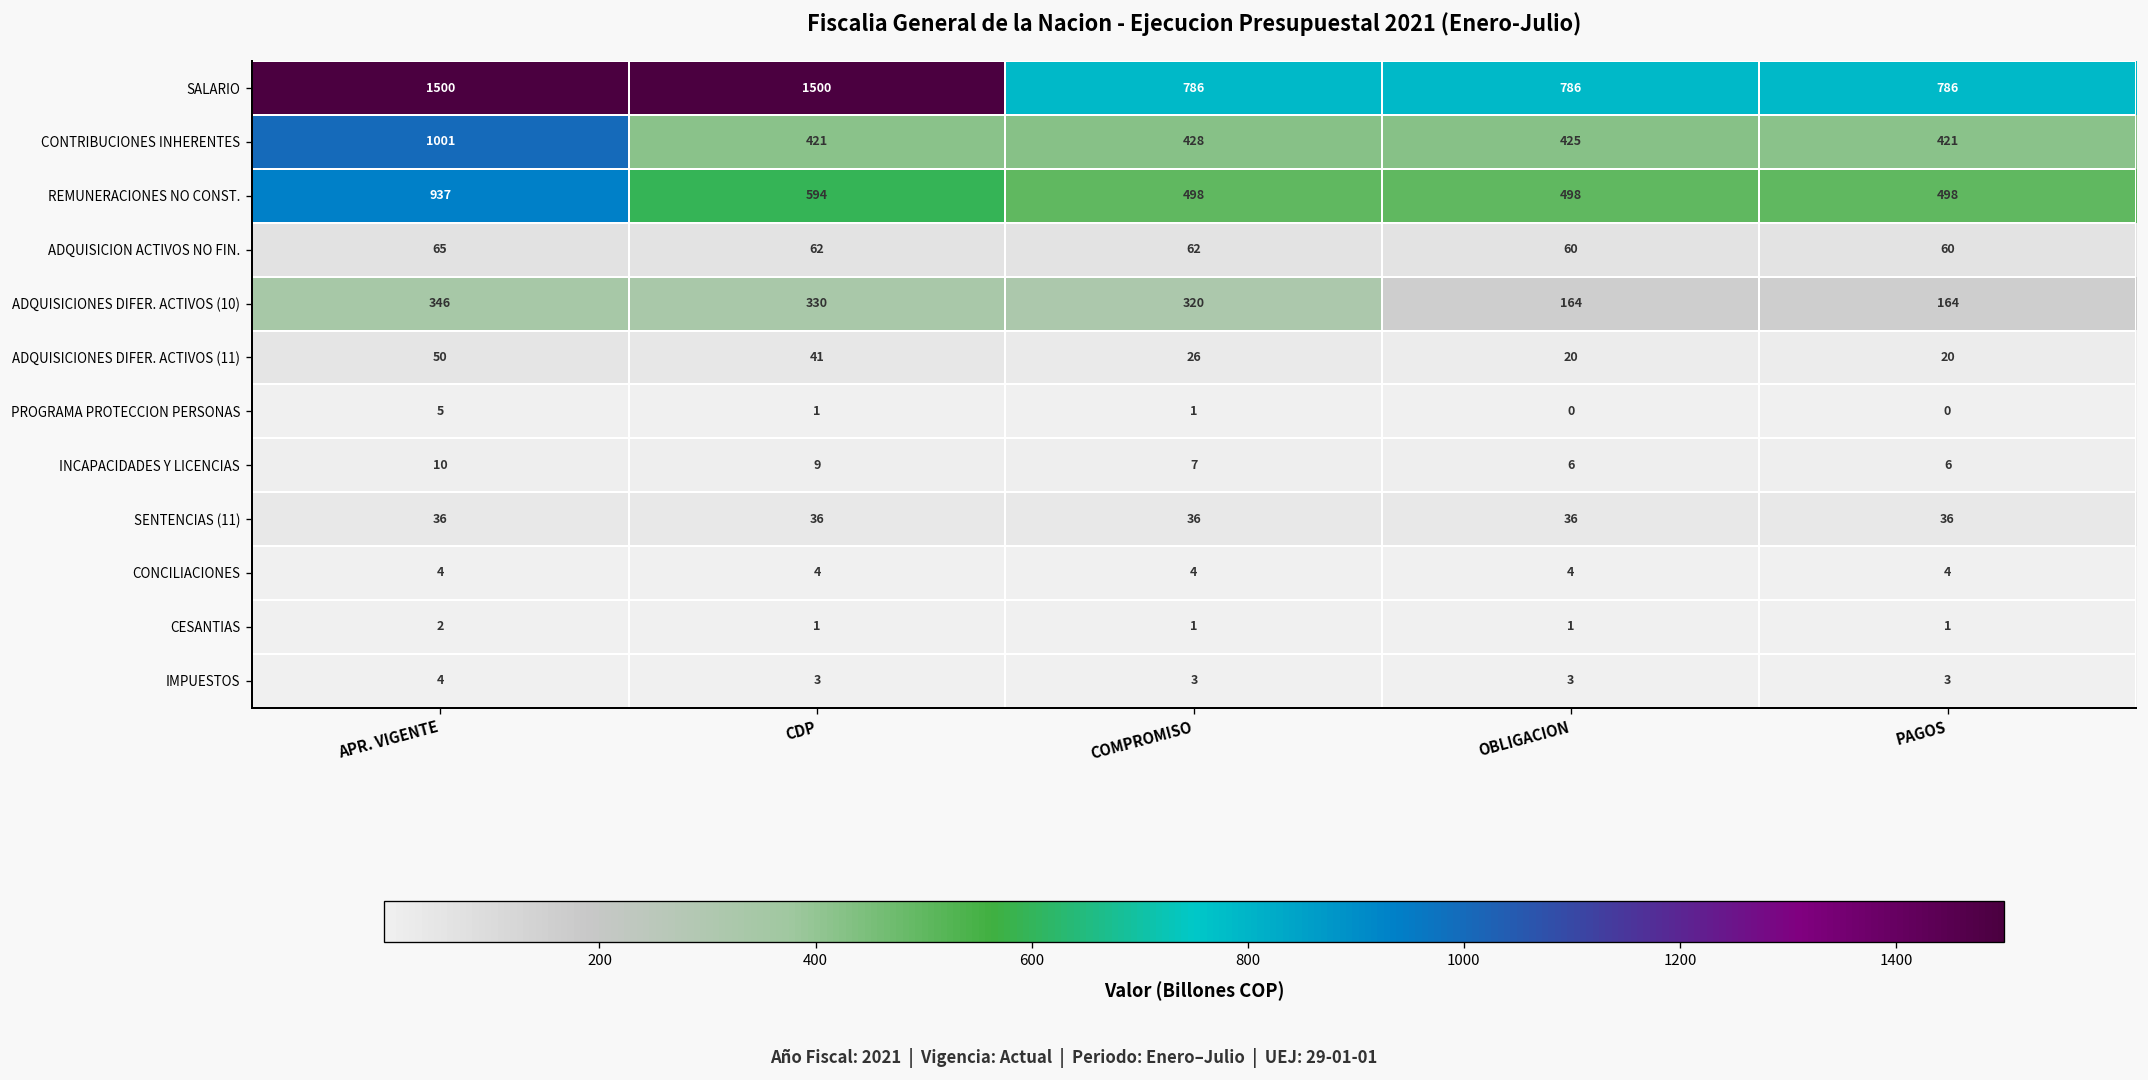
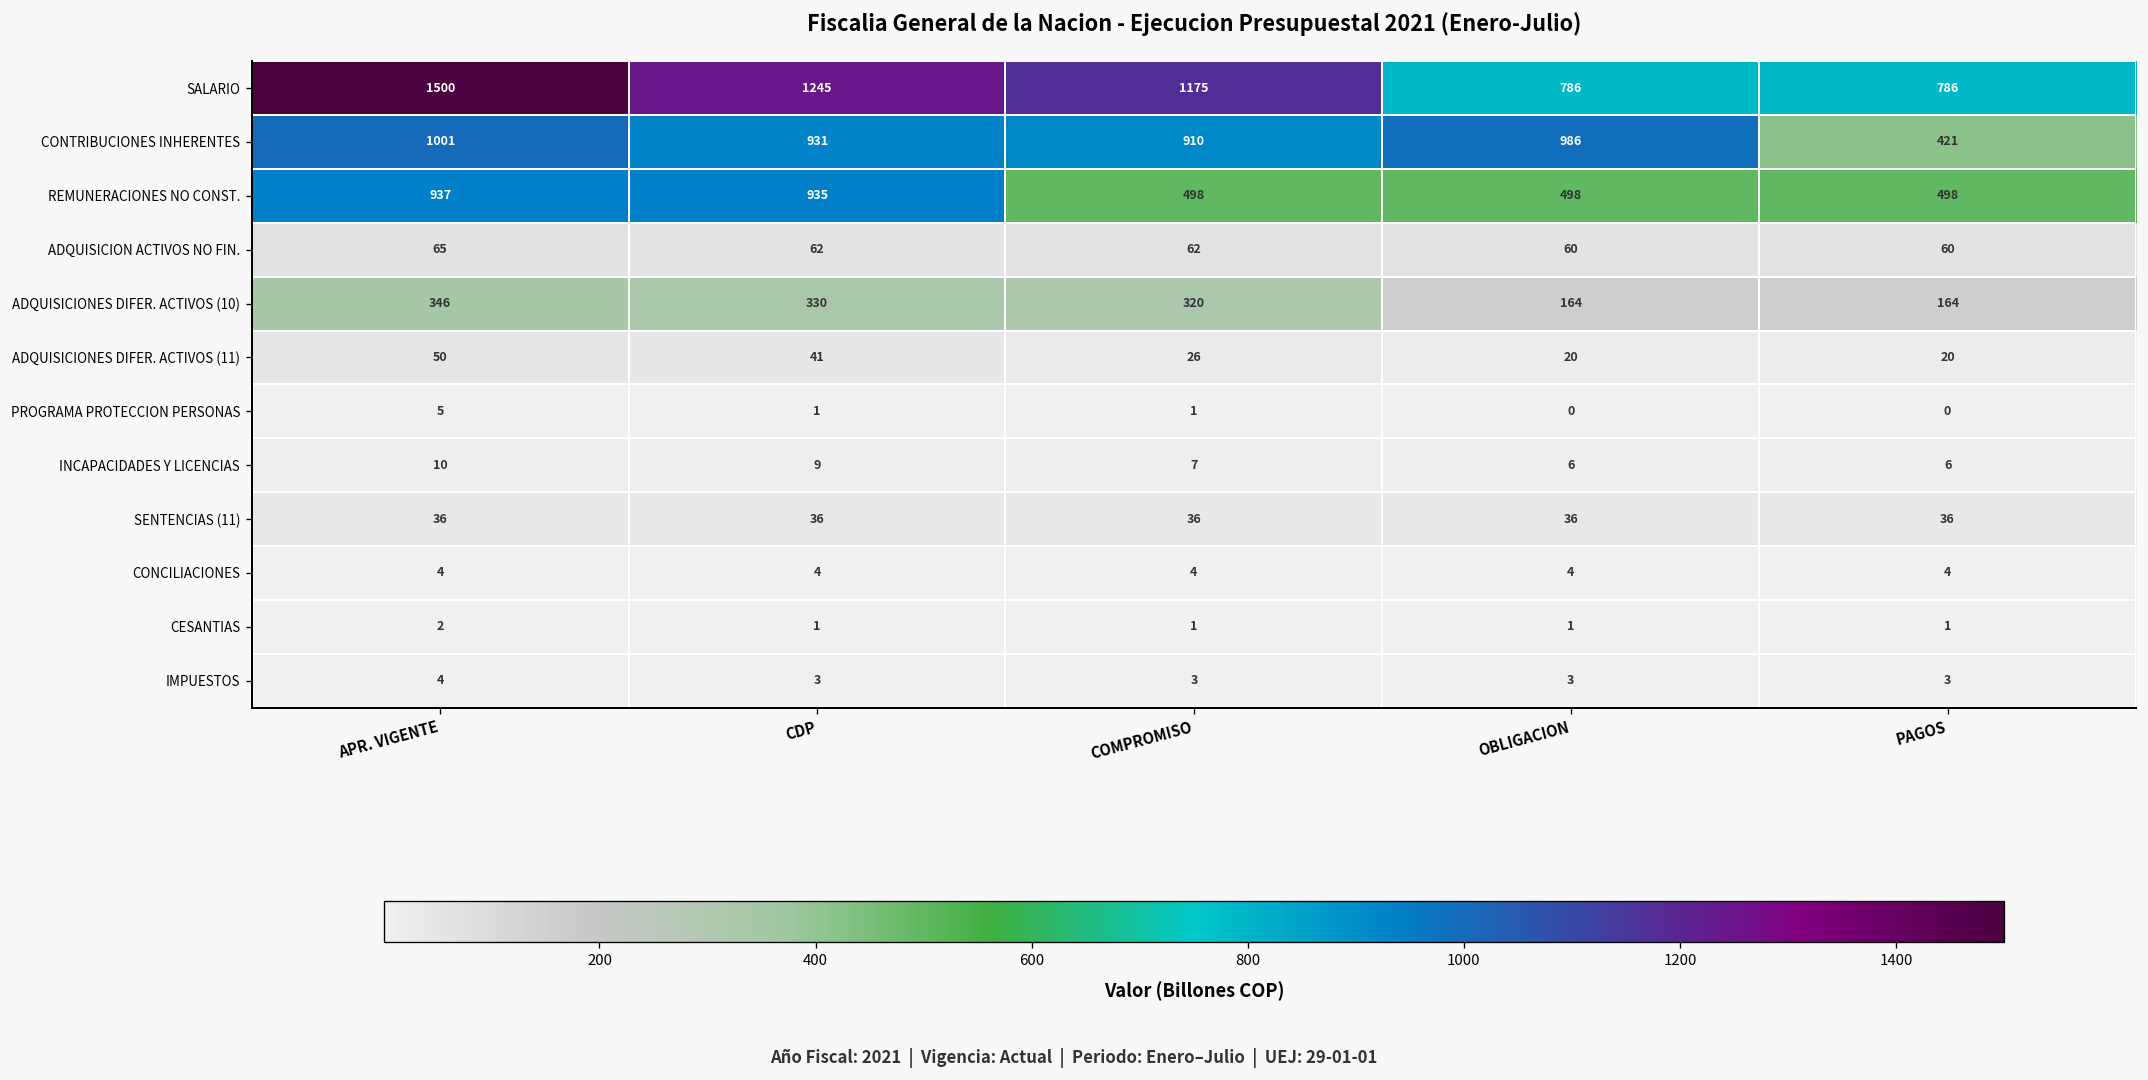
  {
    "SALARIO": {
      "APR. VIGENTE": 1500,
-     "CDP": 1500,
-     "COMPROMISO": 786,
+     "CDP": 1245,
+     "COMPROMISO": 1175,
      "OBLIGACION": 786,
      "PAGOS": 786
    },
    "CONTRIBUCIONES INHERENTES": {
      "APR. VIGENTE": 1001,
-     "CDP": 421,
-     "COMPROMISO": 428,
-     "OBLIGACION": 425,
+     "CDP": 931,
+     "COMPROMISO": 910,
+     "OBLIGACION": 986,
      "PAGOS": 421
    },
    "REMUNERACIONES NO CONST.": {
      "APR. VIGENTE": 937,
-     "CDP": 594,
+     "CDP": 935,
      "COMPROMISO": 498,
      "OBLIGACION": 498,
      "PAGOS": 498
    },
    "ADQUISICION ACTIVOS NO FIN.": {
      "APR. VIGENTE": 65,
      "CDP": 62,
      "COMPROMISO": 62,
      "OBLIGACION": 60,
      "PAGOS": 60
    },
    "ADQUISICIONES DIFER. ACTIVOS (10)": {
      "APR. VIGENTE": 346,
      "CDP": 330,
      "COMPROMISO": 320,
      "OBLIGACION": 164,
      "PAGOS": 164
    },
    "ADQUISICIONES DIFER. ACTIVOS (11)": {
      "APR. VIGENTE": 50,
      "CDP": 41,
      "COMPROMISO": 26,
      "OBLIGACION": 20,
      "PAGOS": 20
    },
    "PROGRAMA PROTECCION PERSONAS": {
      "APR. VIGENTE": 5,
      "CDP": 1,
      "COMPROMISO": 1,
      "OBLIGACION": 0,
      "PAGOS": 0
    },
    "INCAPACIDADES Y LICENCIAS": {
      "APR. VIGENTE": 10,
      "CDP": 9,
      "COMPROMISO": 7,
      "OBLIGACION": 6,
      "PAGOS": 6
    },
    "SENTENCIAS (11)": {
      "APR. VIGENTE": 36,
      "CDP": 36,
      "COMPROMISO": 36,
      "OBLIGACION": 36,
      "PAGOS": 36
    },
    "CONCILIACIONES": {
      "APR. VIGENTE": 4,
      "CDP": 4,
      "COMPROMISO": 4,
      "OBLIGACION": 4,
      "PAGOS": 4
    },
    "CESANTIAS": {
      "APR. VIGENTE": 2,
      "CDP": 1,
      "COMPROMISO": 1,
      "OBLIGACION": 1,
      "PAGOS": 1
    },
    "IMPUESTOS": {
      "APR. VIGENTE": 4,
      "CDP": 3,
      "COMPROMISO": 3,
      "OBLIGACION": 3,
      "PAGOS": 3
    }
  }
